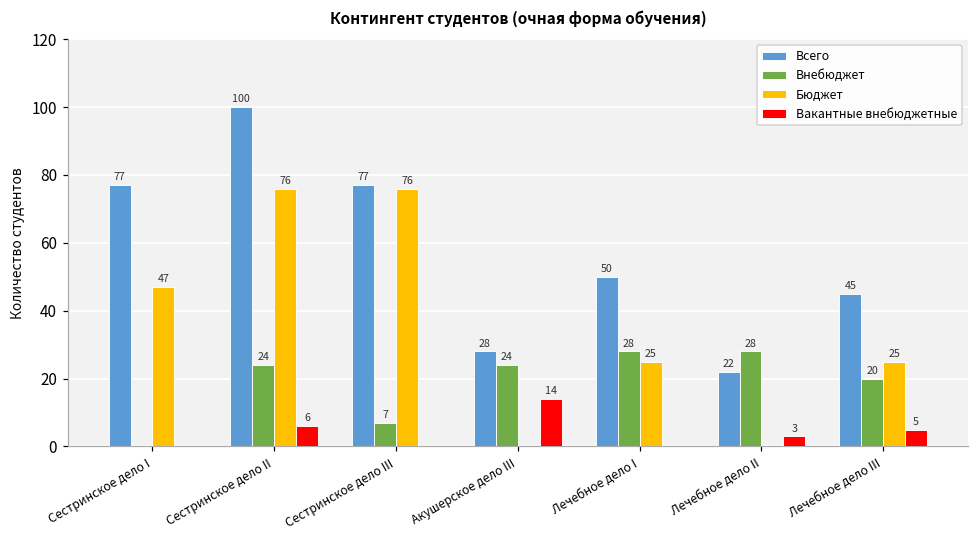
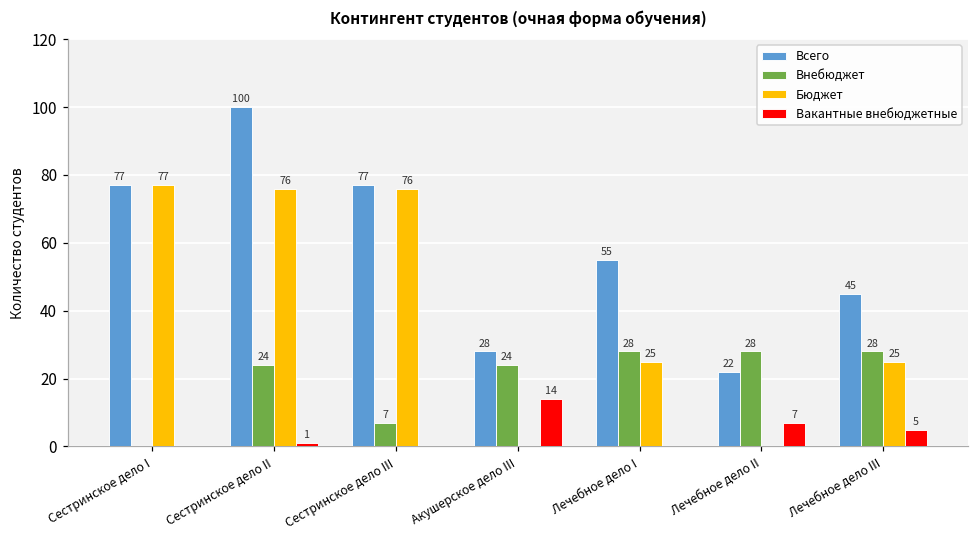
  {
    "Всего": {
      "Сестринское дело I": 77,
      "Сестринское дело II": 100,
      "Сестринское дело III": 77,
      "Акушерское дело III": 28,
-     "Лечебное дело I": 50,
+     "Лечебное дело I": 55,
      "Лечебное дело II": 22,
      "Лечебное дело III": 45
    },
    "Внебюджет": {
      "Сестринское дело II": 24,
      "Сестринское дело III": 7,
      "Акушерское дело III": 24,
      "Лечебное дело I": 28,
      "Лечебное дело II": 28,
-     "Лечебное дело III": 20
+     "Лечебное дело III": 28
    },
    "Бюджет": {
-     "Сестринское дело I": 47,
+     "Сестринское дело I": 77,
      "Сестринское дело II": 76,
      "Сестринское дело III": 76,
      "Лечебное дело I": 25,
      "Лечебное дело III": 25
    },
    "Вакантные внебюджетные": {
-     "Сестринское дело II": 6,
+     "Сестринское дело II": 1,
      "Акушерское дело III": 14,
-     "Лечебное дело II": 3,
+     "Лечебное дело II": 7,
      "Лечебное дело III": 5
    }
  }
